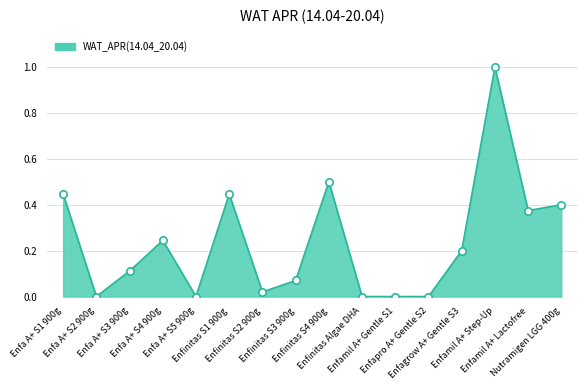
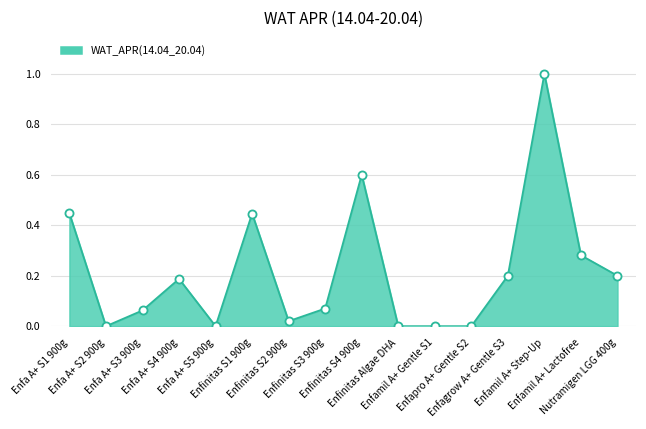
  {
    "Enfa A+ S1 900g": 0.45,
    "Enfa A+ S2 900g": 0.00,
-   "Enfa A+ S3 900g": 0.11,
-   "Enfa A+ S4 900g": 0.24,
+   "Enfa A+ S3 900g": 0.06,
+   "Enfa A+ S4 900g": 0.19,
    "Enfa A+ S5 900g": 0.00,
    "Enfinitas S1 900g": 0.45,
    "Enfinitas S2 900g": 0.02,
    "Enfinitas S3 900g": 0.07,
-   "Enfinitas S4 900g": 0.5,
+   "Enfinitas S4 900g": 0.6,
    "Enfinitas Algae DHA": 0.00,
    "Enfamil A+ Gentle S1": 0.00,
    "Enfapro A+ Gentle S2": 0.00,
    "Enfagrow A+ Gentle S3": 0.20,
    "Enfamil A+ Step-Up": 1.00,
-   "Enfamil A+ Lactofree": 0.38,
-   "Nutramigen LGG 400g": 0.4
+   "Enfamil A+ Lactofree": 0.28,
+   "Nutramigen LGG 400g": 0.2
  }
